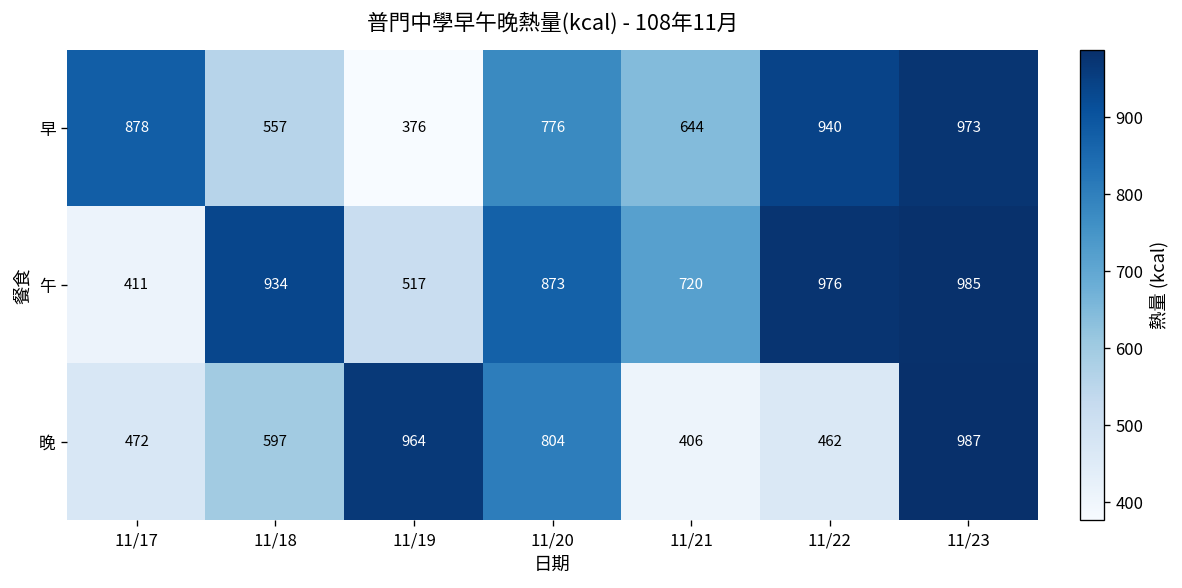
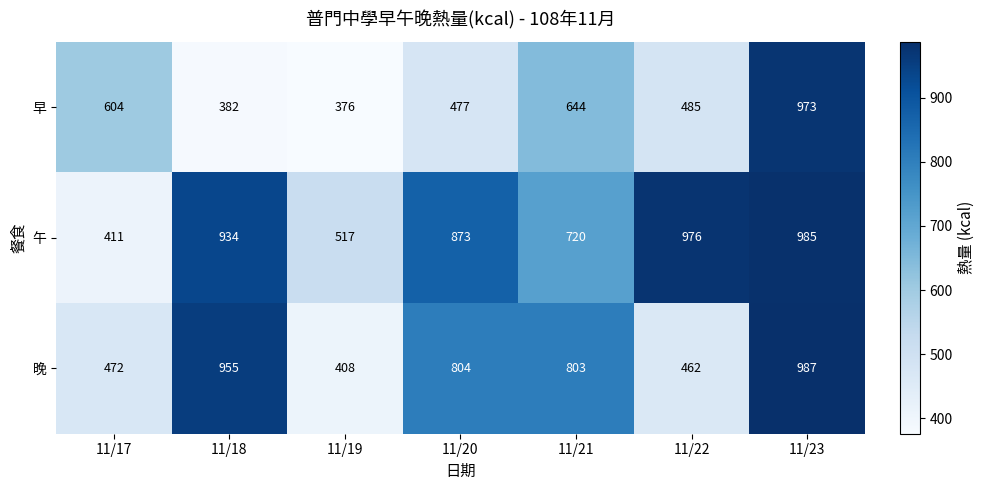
  {
    "早": {
-     "11/17": 878,
-     "11/18": 557,
+     "11/17": 604,
+     "11/18": 382,
      "11/19": 376,
-     "11/20": 776,
+     "11/20": 477,
      "11/21": 644,
-     "11/22": 940,
+     "11/22": 485,
      "11/23": 973
    },
    "午": {
      "11/17": 411,
      "11/18": 934,
      "11/19": 517,
      "11/20": 873,
      "11/21": 720,
      "11/22": 976,
      "11/23": 985
    },
    "晚": {
      "11/17": 472,
-     "11/18": 597,
-     "11/19": 964,
+     "11/18": 955,
+     "11/19": 408,
      "11/20": 804,
-     "11/21": 406,
+     "11/21": 803,
      "11/22": 462,
      "11/23": 987
    }
  }
